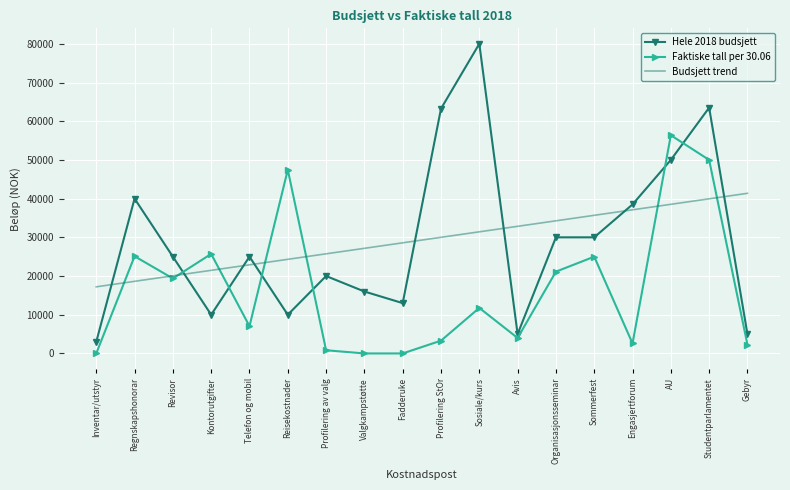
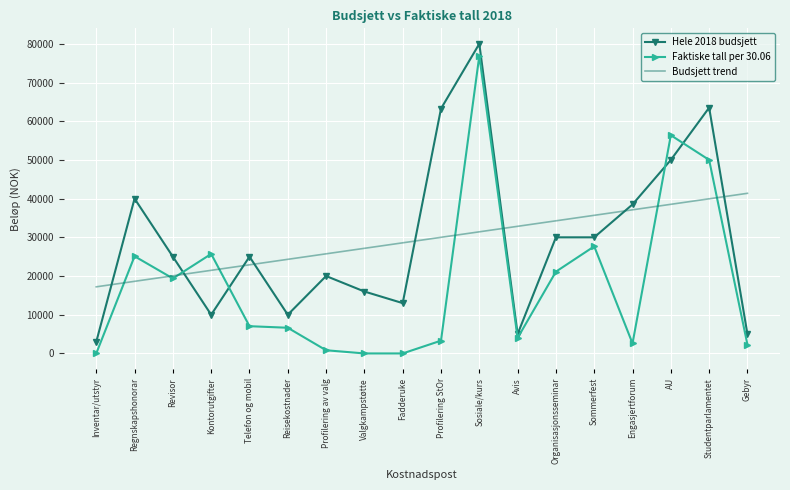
  {
    "Faktiske tall per 30.06": {
      "Inventar/utstyr": 0,
      "Regnskapshonorar": 25000,
      "Revisor": 19000,
      "Kontorutgifter": 26000,
      "Telefon og mobil": 7000,
-     "Reisekostnader": 47000,
+     "Reisekostnader": 7000,
      "Profilering av valg": 1000,
      "Valgkampstøtte": 0,
      "Fadderuke": 0,
      "Profilering StOr": 3000,
-     "Sosiale/kurs": 12000,
+     "Sosiale/kurs": 77000,
      "Avis": 4000,
      "Organisasjonsseminar": 21000,
-     "Sommerfest": 25000,
+     "Sommerfest": 28000,
      "Engasjertforum": 3000,
      "AU": 56000,
      "Studentparlamentet": 50000,
      "Gebyr": 2000
    }
  }
